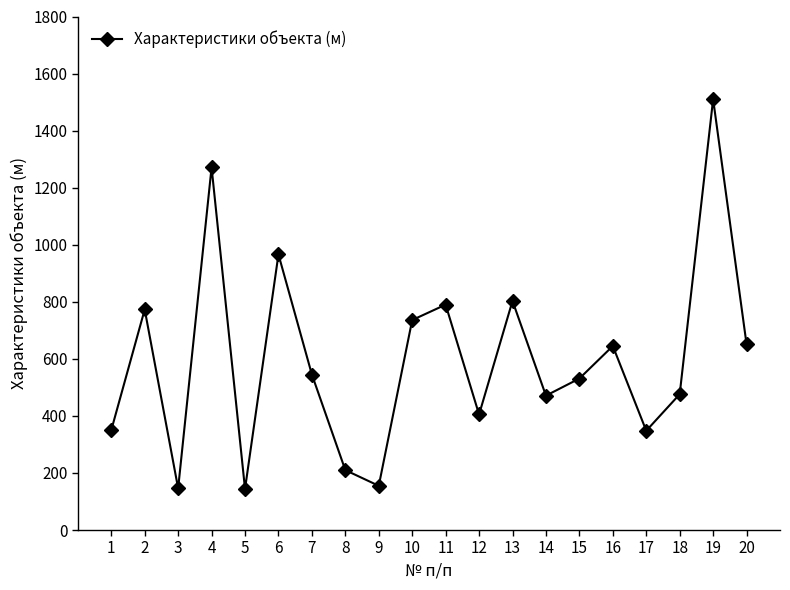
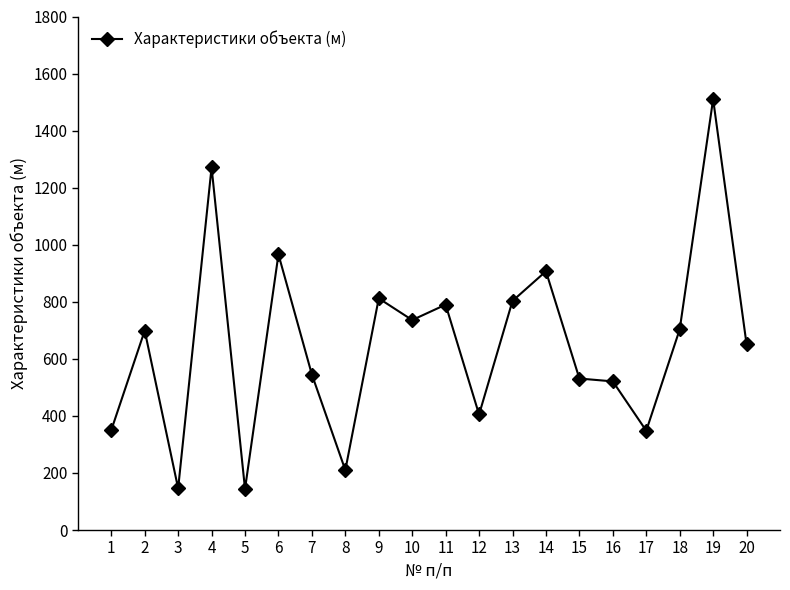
  {
    "1": 350,
-   "2": 770,
+   "2": 700,
    "3": 150,
    "4": 1270,
    "5": 140,
    "6": 970,
    "7": 550,
    "8": 210,
-   "9": 160,
+   "9": 810,
    "10": 740,
    "11": 790,
    "12": 410,
    "13": 800,
-   "14": 470,
+   "14": 910,
    "15": 530,
-   "16": 650,
+   "16": 520,
    "17": 350,
-   "18": 480,
+   "18": 700,
    "19": 1510,
    "20": 650
  }
